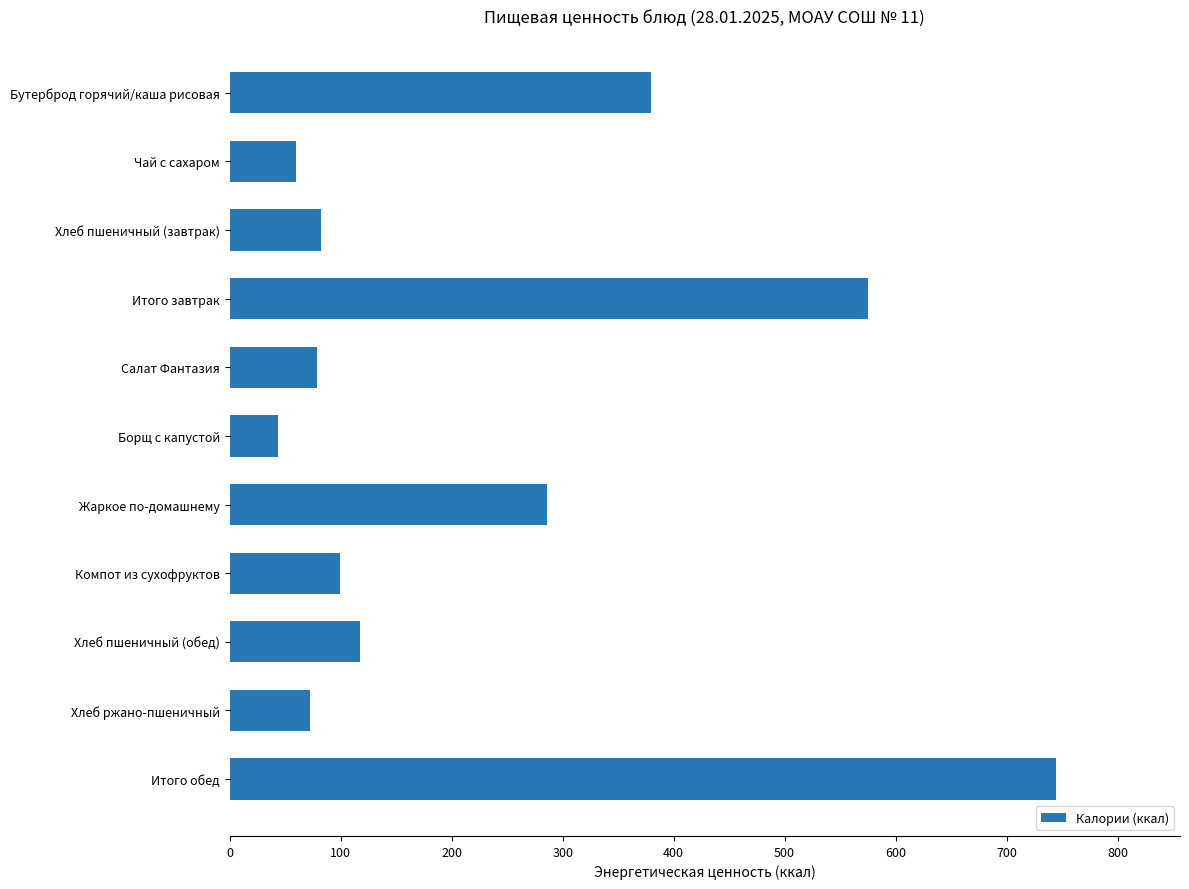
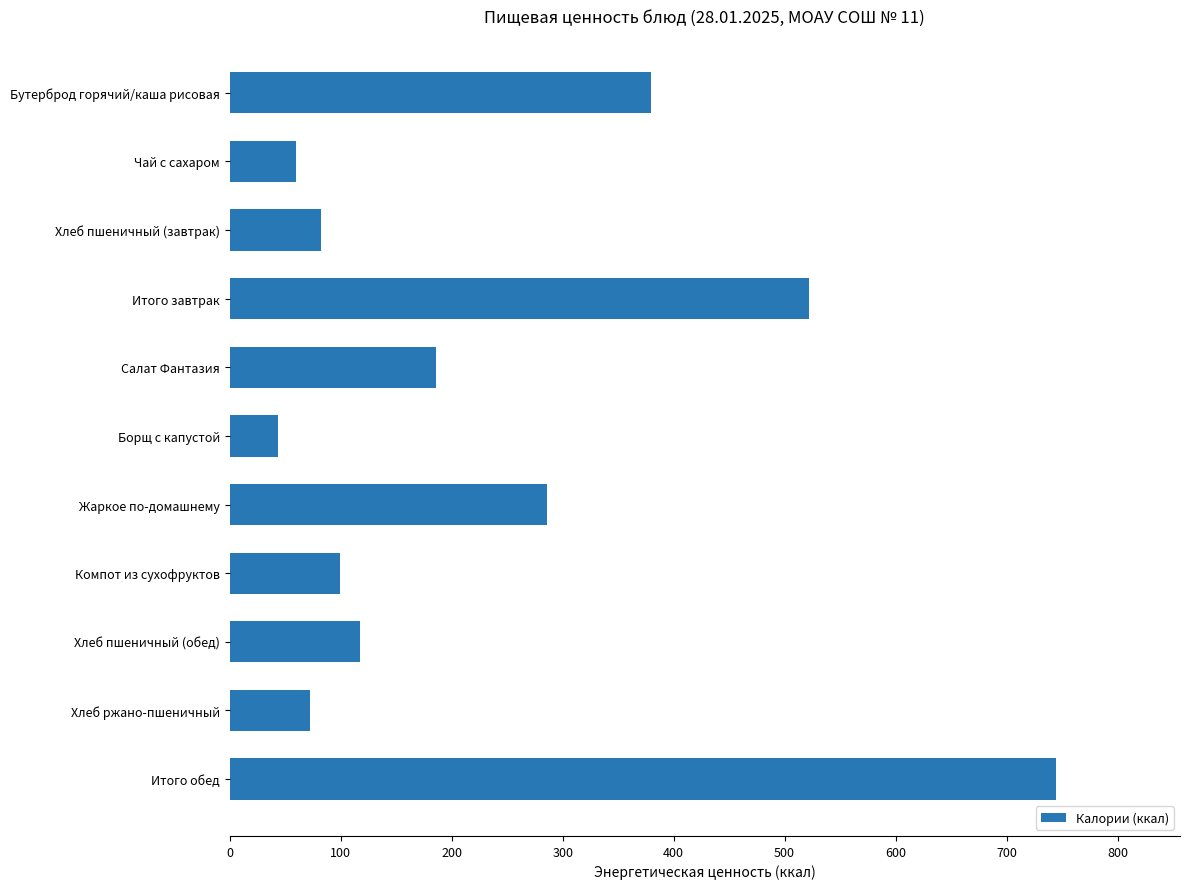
  {
    "Бутерброд горячий/каша рисовая": 379,
    "Чай с сахаром": 60,
    "Хлеб пшеничный (завтрак)": 82,
-   "Итого завтрак": 575,
-   "Салат Фантазия": 79,
+   "Итого завтрак": 522,
+   "Салат Фантазия": 186,
    "Борщ с капустой": 44,
    "Жаркое по-домашнему": 286,
    "Компот из сухофруктов": 99,
    "Хлеб пшеничный (обед)": 118,
    "Хлеб ржано-пшеничный": 72,
    "Итого обед": 745
  }
